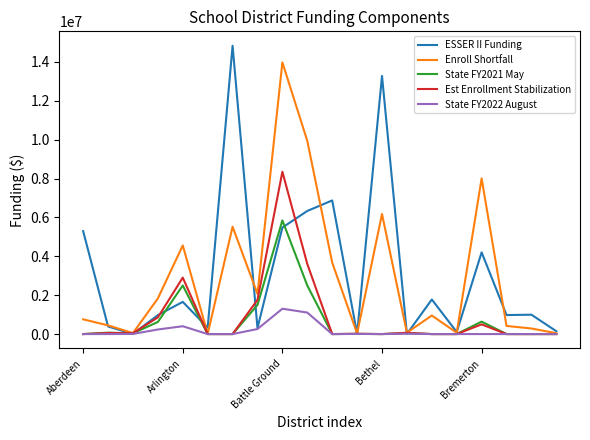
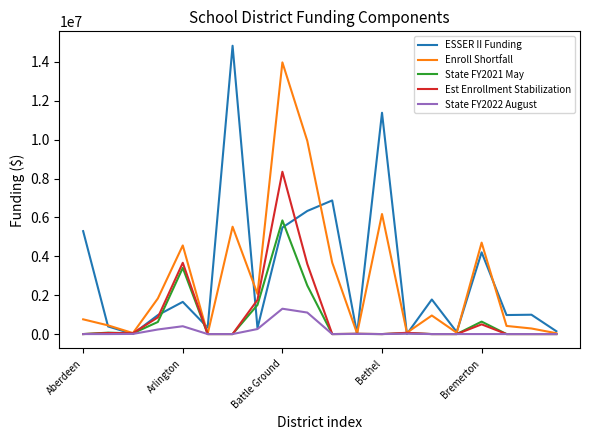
  {
    "ESSER II Funding": {
      "Aberdeen": 5300000,
      "Arlington": 1700000,
      "Battle Ground": 5500000,
-     "Bethel": 13300000,
+     "Bethel": 11400000,
      "Bremerton": 4200000
    },
    "Enroll Shortfall": {
      "Aberdeen": 800000,
      "Arlington": 4600000,
      "Battle Ground": 14000000,
      "Bethel": 6200000,
-     "Bremerton": 8000000
+     "Bremerton": 4700000
    },
    "State FY2021 May": {
-     "Arlington": 2500000,
+     "Arlington": 3400000,
      "Battle Ground": 5800000,
      "Bremerton": 600000
    },
    "Est Enrollment Stabilization": {
-     "Arlington": 2900000,
+     "Arlington": 3700000,
      "Battle Ground": 8400000,
      "Bremerton": 500000
    },
    "State FY2022 August": {
      "Arlington": 400000,
      "Battle Ground": 1300000,
      "Bremerton": 0
    }
  }
